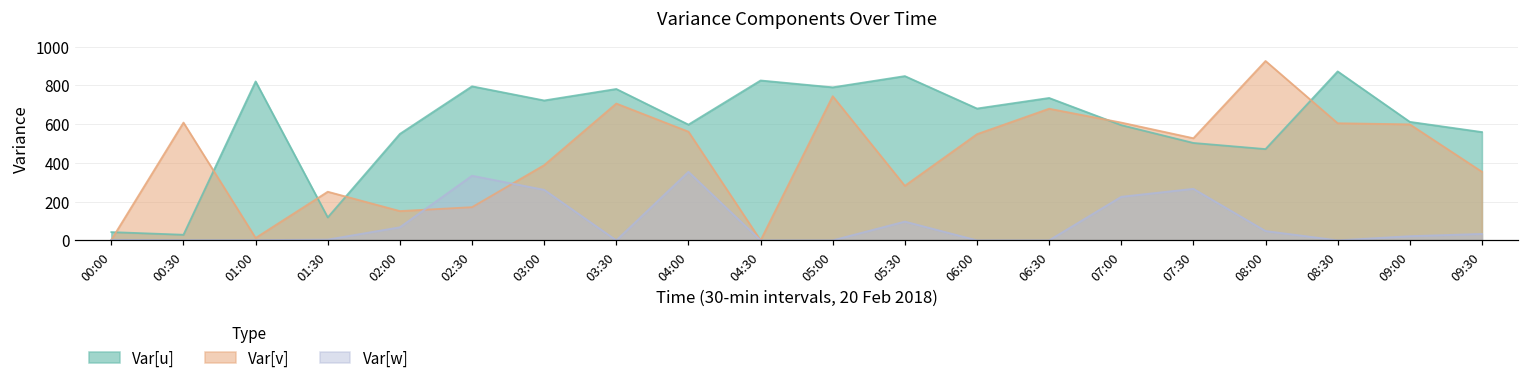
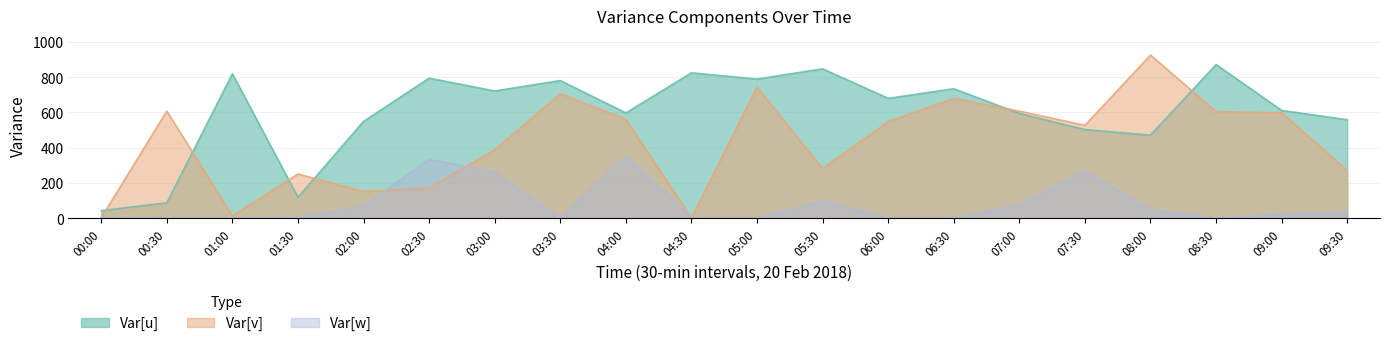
  {
    "Var[u]": {
      "00:00": 40,
-     "00:30": 30,
+     "00:30": 90,
      "01:00": 820,
      "01:30": 120,
      "02:00": 550,
      "02:30": 790,
      "03:00": 720,
      "03:30": 780,
      "04:00": 600,
      "04:30": 830,
      "05:00": 790,
      "05:30": 850,
      "06:00": 680,
      "06:30": 730,
      "07:30": 500,
      "08:00": 470,
      "08:30": 870,
      "09:30": 560
    },
    "Var[v]": {
      "00:30": 610,
      "01:30": 250,
      "02:00": 150,
      "02:30": 170,
      "03:00": 390,
      "03:30": 710,
      "04:00": 560,
      "05:00": 740,
      "05:30": 280,
      "06:00": 550,
      "06:30": 680,
      "07:30": 530,
      "08:00": 930,
      "08:30": 600,
-     "09:30": 350
+     "09:30": 270
    },
    "Var[w]": {
      "00:30": 0,
      "01:30": 0,
      "02:00": 70,
      "02:30": 330,
      "03:00": 260,
      "03:30": 0,
      "04:00": 350,
      "05:00": 0,
      "05:30": 100,
      "06:00": 0,
      "06:30": 0,
-     "07:00": 220,
+     "07:00": 80,
      "07:30": 270,
      "08:00": 50,
      "08:30": 0,
      "09:00": 20,
      "09:30": 30
    }
  }
